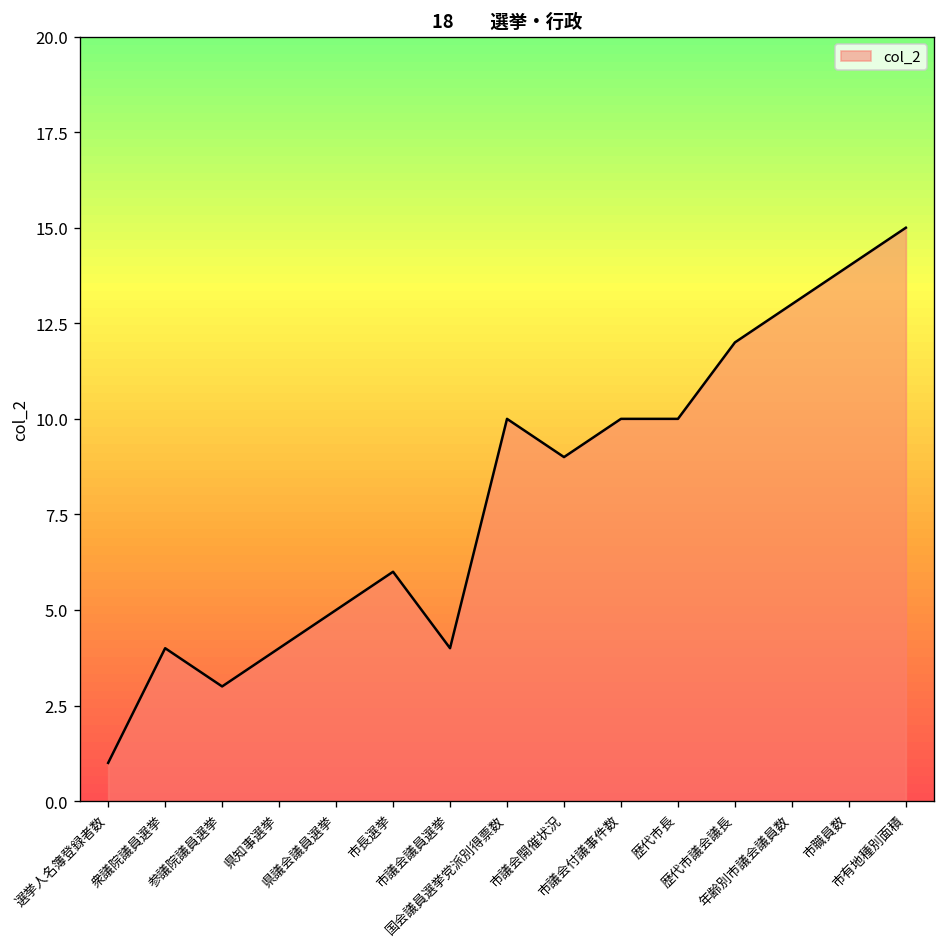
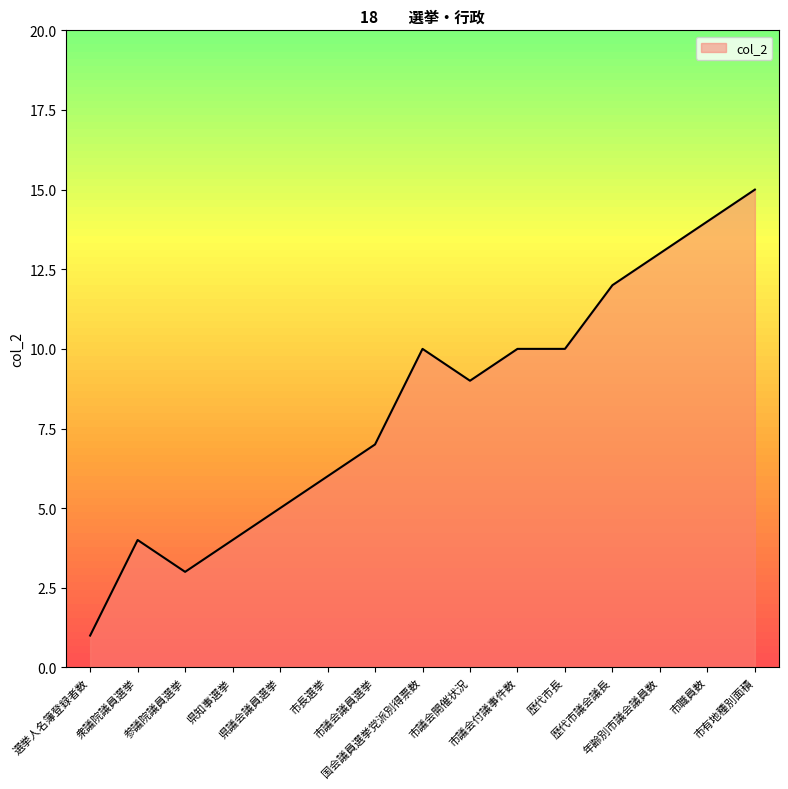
  {
    "選挙人名簿登録者数": 1,
    "衆議院議員選挙": 4,
    "参議院議員選挙": 3,
    "県知事選挙": 4,
    "県議会議員選挙": 5,
    "市長選挙": 6,
-   "市議会議員選挙": 4,
+   "市議会議員選挙": 7,
    "国会議員選挙党派別得票数": 10,
    "市議会開催状況": 9,
    "市議会付議事件数": 10,
    "歴代市長": 10,
    "歴代市議会議長": 12,
    "年齢別市議会議員数": 13,
    "市職員数": 14,
    "市有地種別面積": 15
  }
